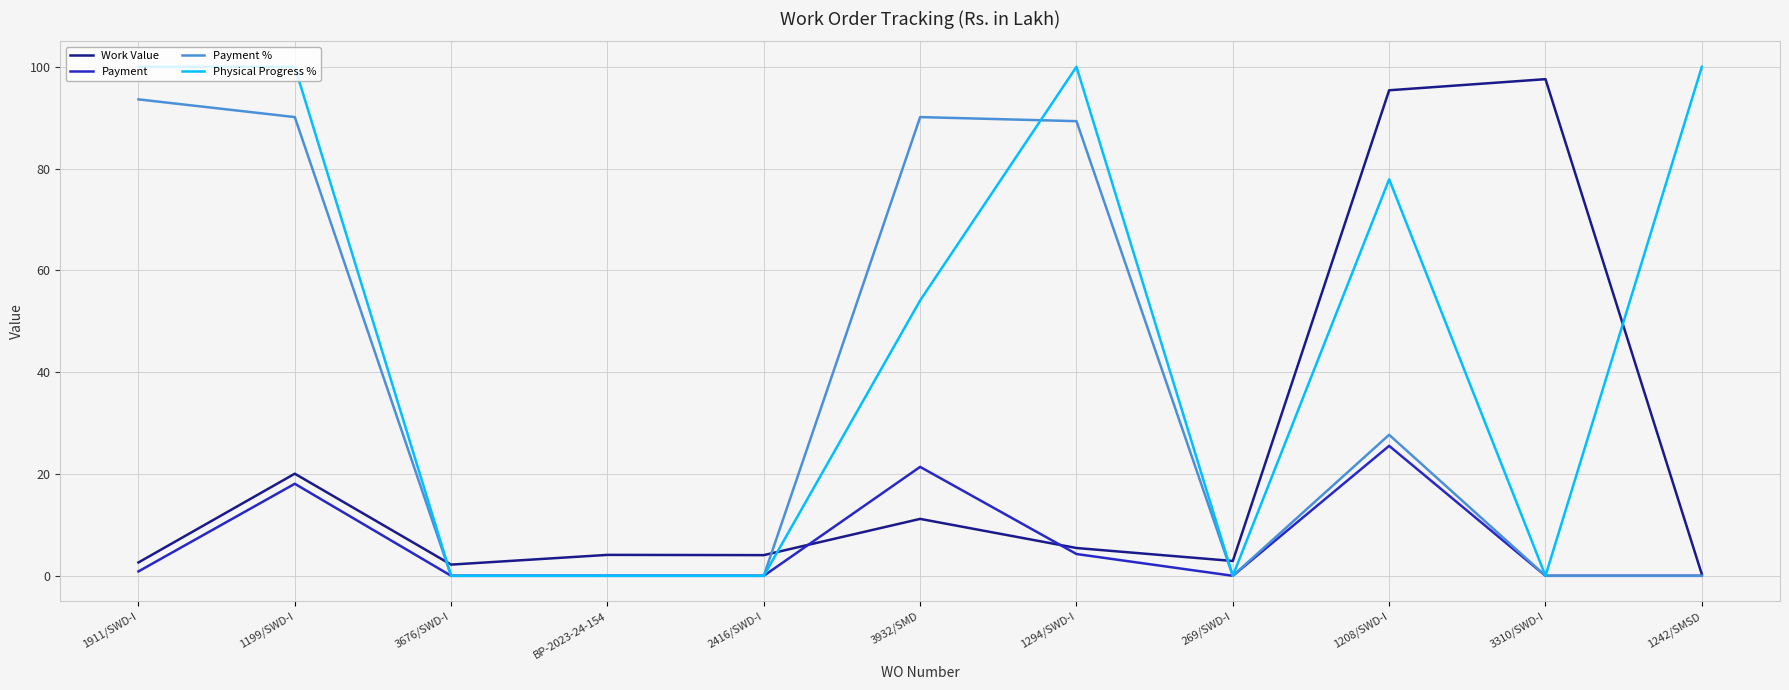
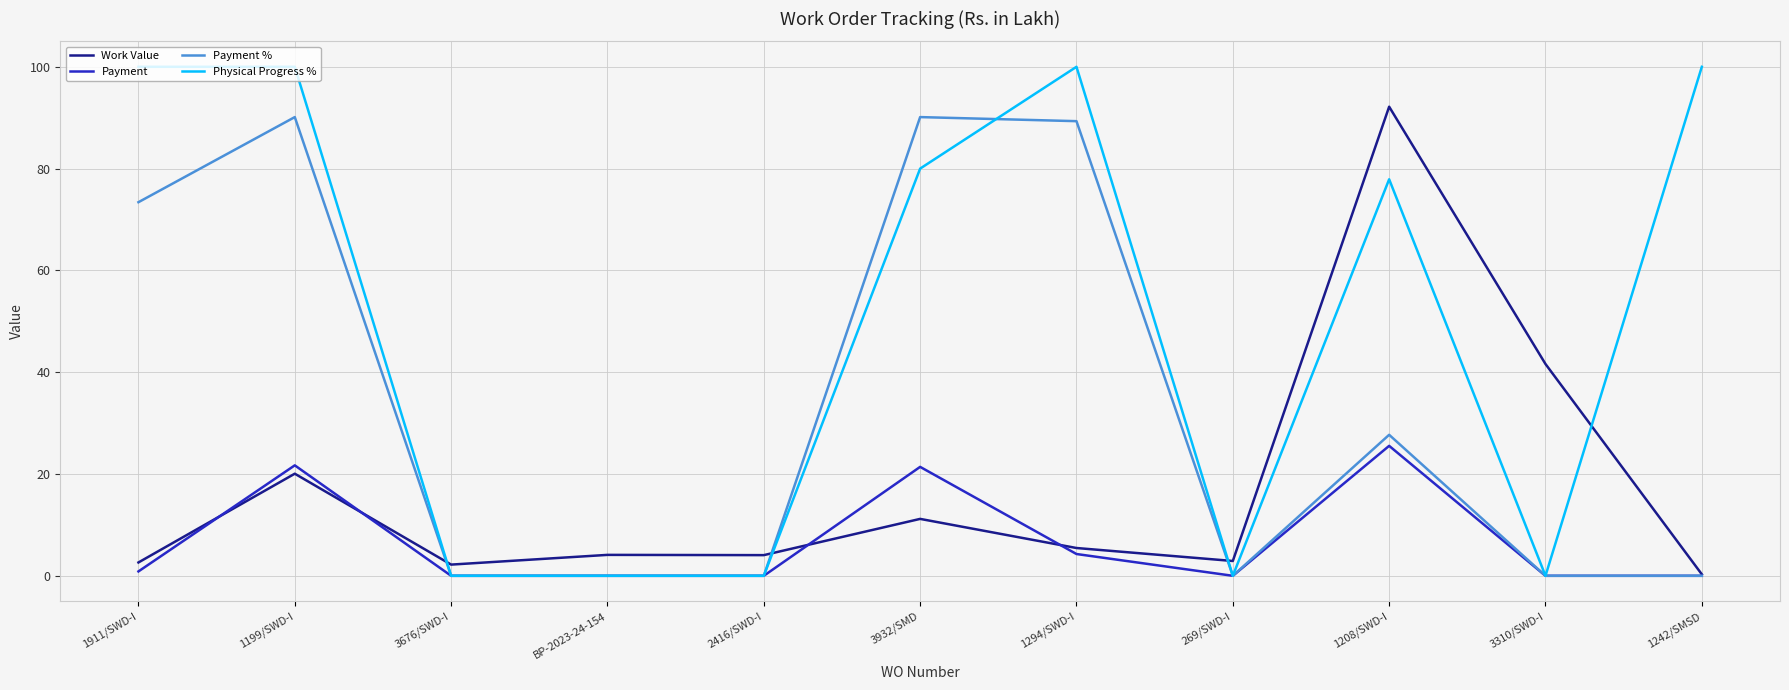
  {
    "Work Value": {
      "1911/SWD-I": 3,
      "1199/SWD-I": 20,
      "3676/SWD-I": 2,
      "BP-2023-24-154": 4,
      "2416/SWD-I": 4,
      "3932/SMD": 11,
      "1294/SWD-I": 5,
      "269/SWD-I": 3,
-     "1208/SWD-I": 95,
-     "3310/SWD-I": 98
+     "1208/SWD-I": 92,
+     "3310/SWD-I": 42
    },
    "Payment": {
      "1911/SWD-I": 1,
-     "1199/SWD-I": 18,
+     "1199/SWD-I": 22,
      "3932/SMD": 21,
      "1294/SWD-I": 4,
      "1208/SWD-I": 26
    },
    "Payment %": {
-     "1911/SWD-I": 94,
+     "1911/SWD-I": 73,
      "1199/SWD-I": 90,
      "3932/SMD": 90,
      "1294/SWD-I": 89,
      "1208/SWD-I": 28
    },
    "Physical Progress %": {
-     "3932/SMD": 54,
+     "3932/SMD": 80,
      "1294/SWD-I": 100,
      "1208/SWD-I": 78,
      "1242/SMSD": 100
    }
  }
